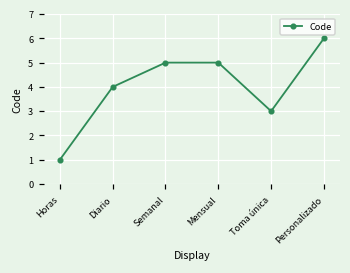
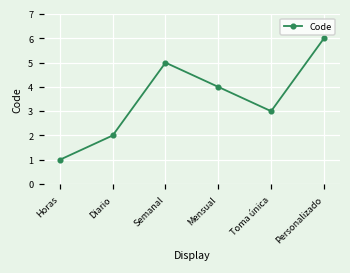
  {
    "Horas": 1,
-   "Diario": 4,
+   "Diario": 2,
    "Semanal": 5,
-   "Mensual": 5,
+   "Mensual": 4,
    "Toma única": 3,
    "Personalizado": 6
  }
